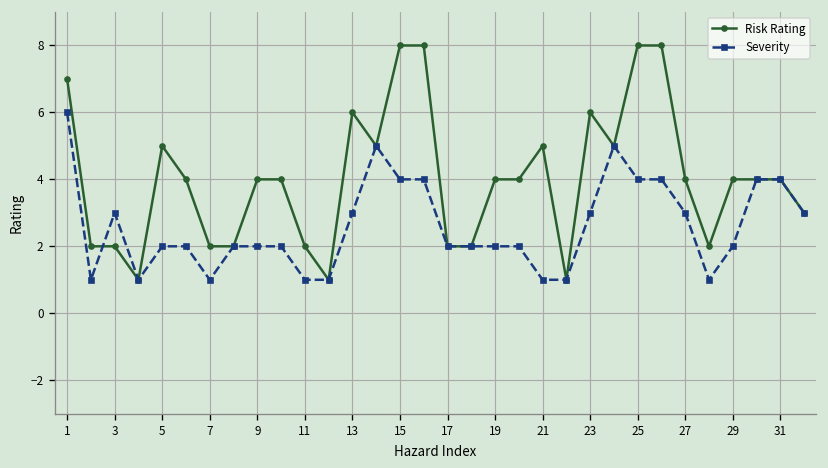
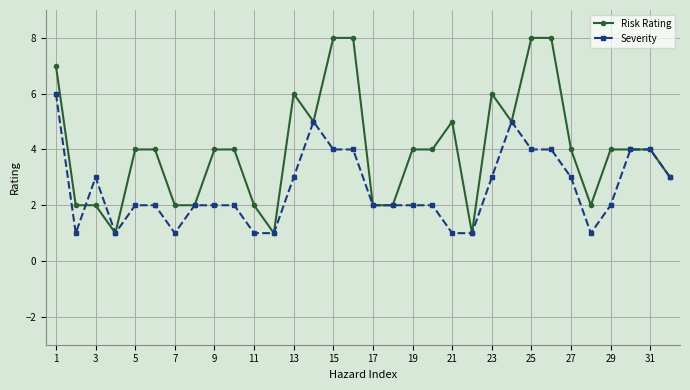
  {
    "Risk Rating": {
      "1": 7,
      "3": 2,
-     "5": 5,
+     "5": 4,
      "7": 2,
      "9": 4,
      "11": 2,
      "13": 6,
      "15": 8,
      "19": 4,
      "21": 5,
      "23": 6,
      "25": 8,
      "27": 4,
      "29": 4
    },
    "Severity": {
      "1": 6,
      "3": 3,
      "5": 2,
      "7": 1,
      "9": 2,
      "11": 1,
      "13": 3,
      "15": 4,
      "19": 2,
      "21": 1,
      "23": 3,
      "25": 4,
      "27": 3,
      "29": 2
    }
  }
